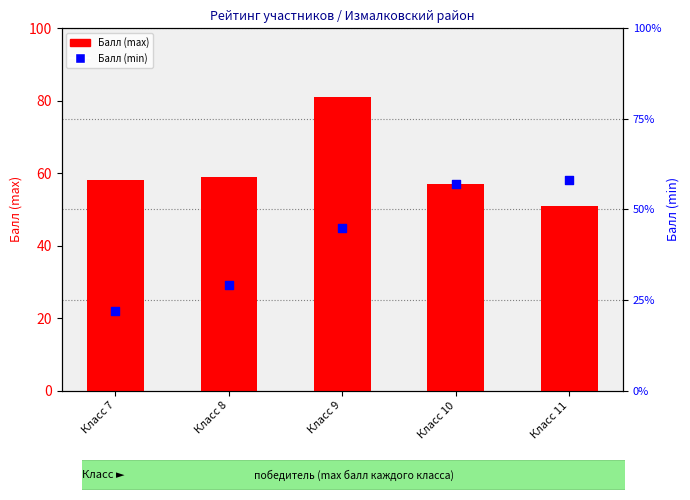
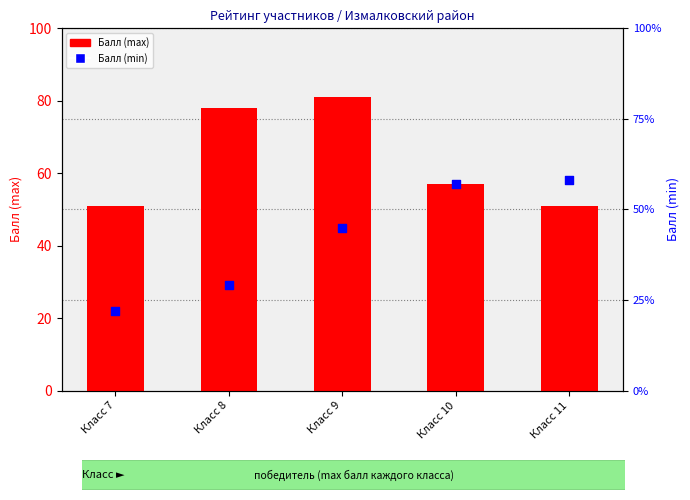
  {
    "Балл (max)": {
-     "Класс 7": 58,
-     "Класс 8": 59,
+     "Класс 7": 51,
+     "Класс 8": 78,
      "Класс 9": 81,
      "Класс 10": 57,
      "Класс 11": 51
    }
  }
